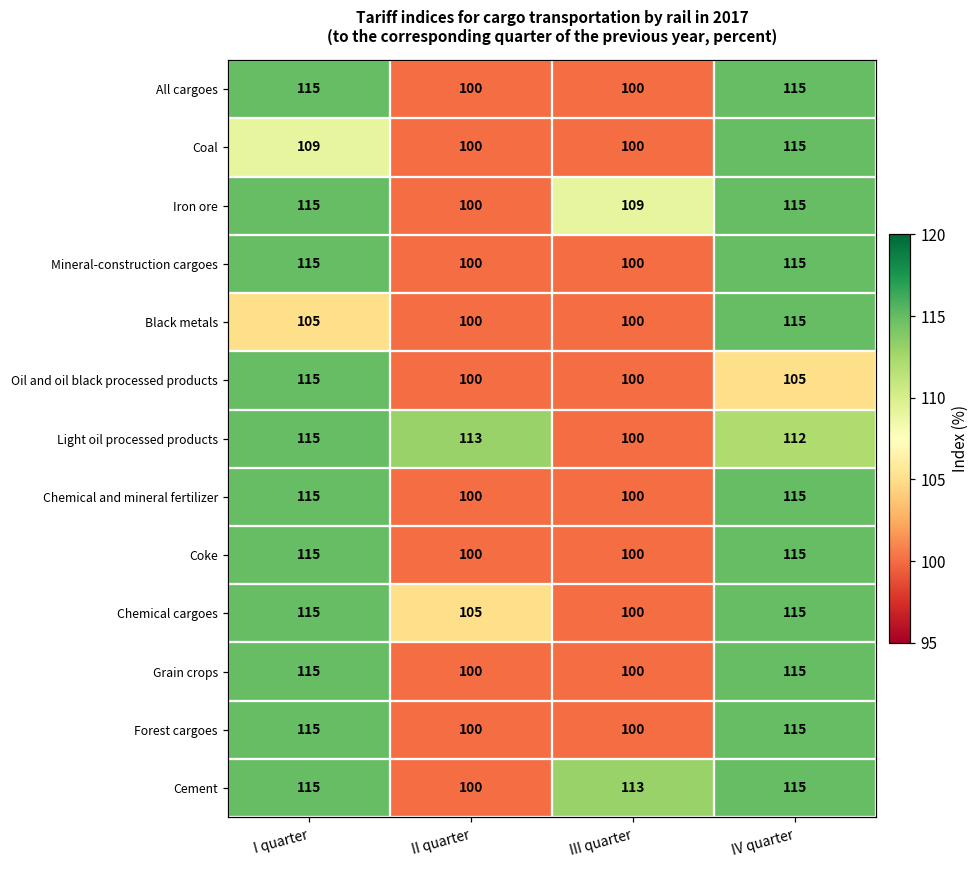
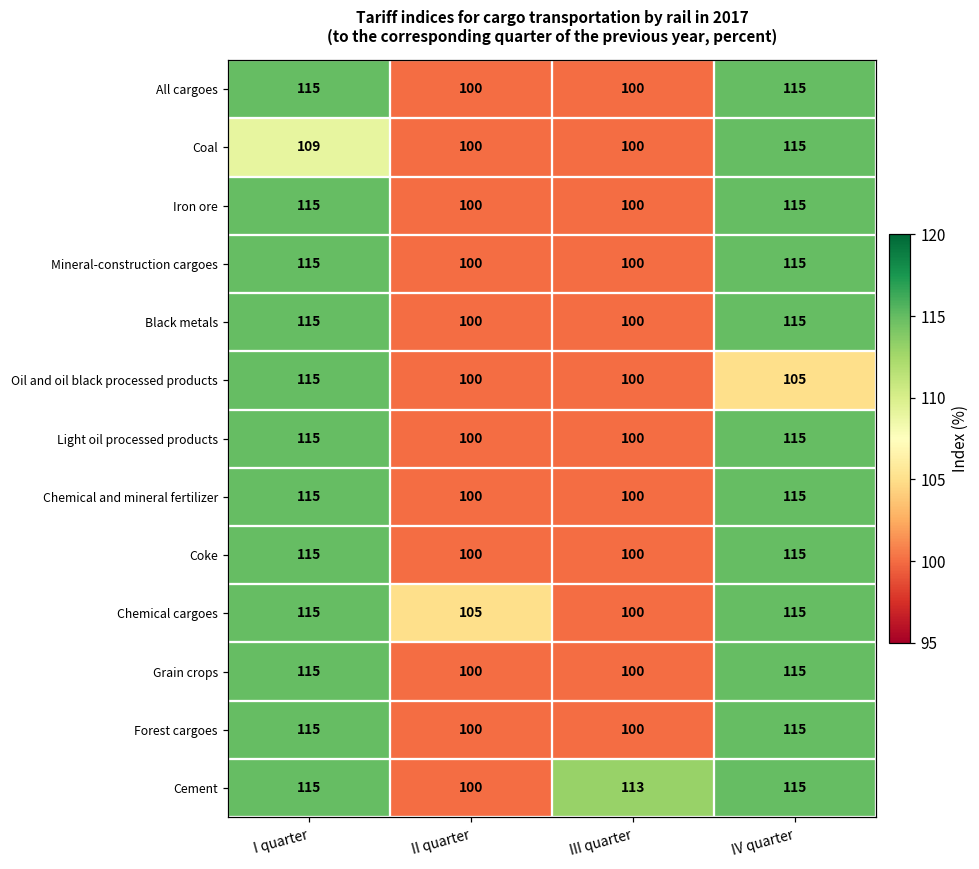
  {
    "All cargoes": {
      "I quarter": 115,
      "II quarter": 100,
      "III quarter": 100,
      "IV quarter": 115
    },
    "Coal": {
      "I quarter": 109,
      "II quarter": 100,
      "III quarter": 100,
      "IV quarter": 115
    },
    "Iron ore": {
      "I quarter": 115,
      "II quarter": 100,
-     "III quarter": 109,
+     "III quarter": 100,
      "IV quarter": 115
    },
    "Mineral-construction cargoes": {
      "I quarter": 115,
      "II quarter": 100,
      "III quarter": 100,
      "IV quarter": 115
    },
    "Black metals": {
-     "I quarter": 105,
+     "I quarter": 115,
      "II quarter": 100,
      "III quarter": 100,
      "IV quarter": 115
    },
    "Oil and oil black processed products": {
      "I quarter": 115,
      "II quarter": 100,
      "III quarter": 100,
      "IV quarter": 105
    },
    "Light oil processed products": {
      "I quarter": 115,
-     "II quarter": 113,
+     "II quarter": 100,
      "III quarter": 100,
-     "IV quarter": 112
+     "IV quarter": 115
    },
    "Chemical and mineral fertilizer": {
      "I quarter": 115,
      "II quarter": 100,
      "III quarter": 100,
      "IV quarter": 115
    },
    "Coke": {
      "I quarter": 115,
      "II quarter": 100,
      "III quarter": 100,
      "IV quarter": 115
    },
    "Chemical cargoes": {
      "I quarter": 115,
      "II quarter": 105,
      "III quarter": 100,
      "IV quarter": 115
    },
    "Grain crops": {
      "I quarter": 115,
      "II quarter": 100,
      "III quarter": 100,
      "IV quarter": 115
    },
    "Forest cargoes": {
      "I quarter": 115,
      "II quarter": 100,
      "III quarter": 100,
      "IV quarter": 115
    },
    "Cement": {
      "I quarter": 115,
      "II quarter": 100,
      "III quarter": 113,
      "IV quarter": 115
    }
  }
